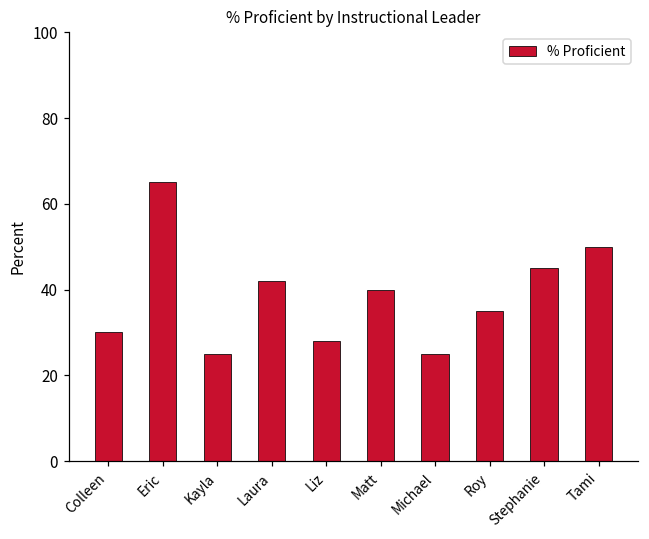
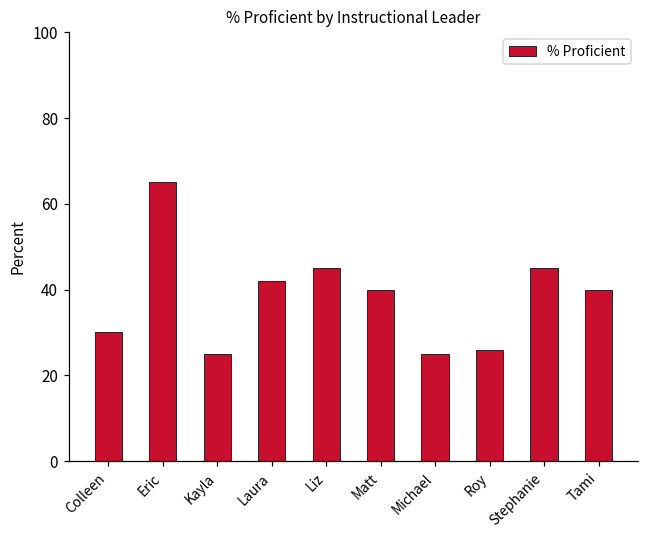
  {
    "Colleen": 30,
    "Eric": 65,
    "Kayla": 25,
    "Laura": 42,
-   "Liz": 28,
+   "Liz": 45,
    "Matt": 40,
    "Michael": 25,
-   "Roy": 35,
+   "Roy": 26,
    "Stephanie": 45,
-   "Tami": 50
+   "Tami": 40
  }
